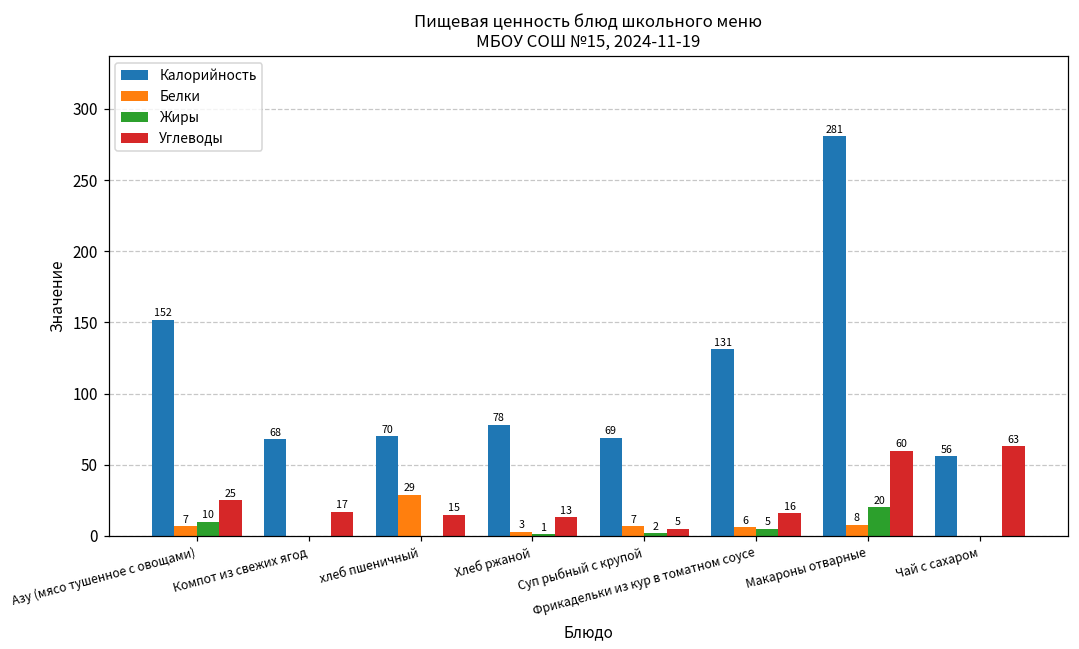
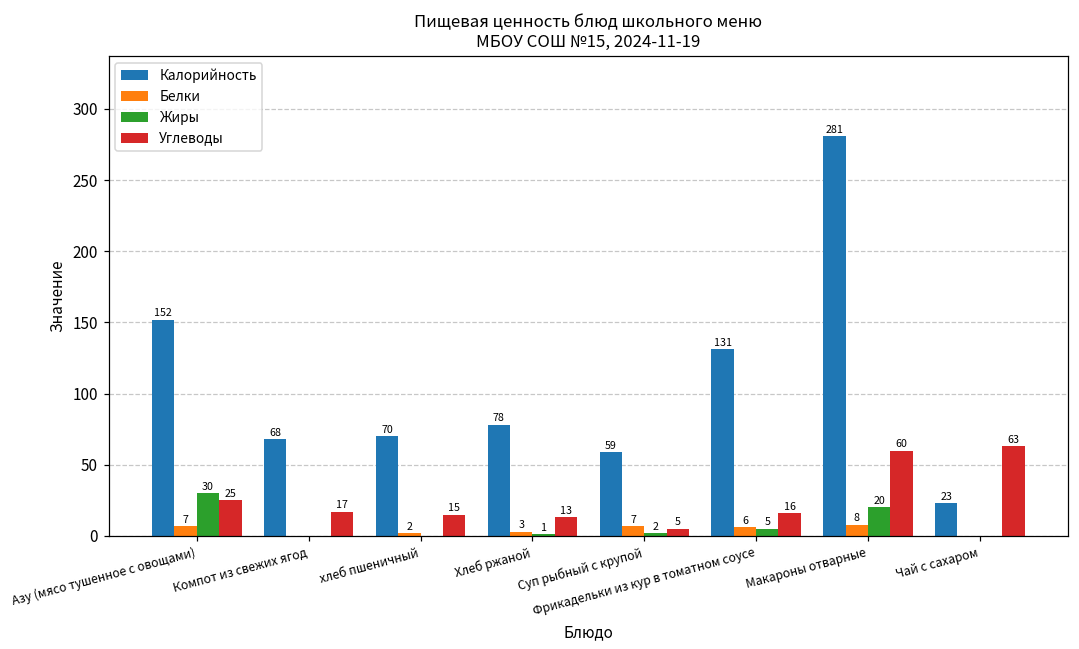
  {
    "Калорийность": {
      "Азу (мясо тушенное с овощами)": 152,
      "Компот из свежих ягод": 68,
      "хлеб пшеничный": 70,
      "Хлеб ржаной": 78,
-     "Суп рыбный с крупой": 69,
+     "Суп рыбный с крупой": 59,
      "Фрикадельки из кур в томатном соусе": 131,
      "Макароны отварные": 281,
-     "Чай с сахаром": 56
+     "Чай с сахаром": 23
    },
    "Белки": {
      "Азу (мясо тушенное с овощами)": 7,
-     "хлеб пшеничный": 29,
+     "хлеб пшеничный": 2,
      "Хлеб ржаной": 3,
      "Суп рыбный с крупой": 7,
      "Фрикадельки из кур в томатном соусе": 6,
      "Макароны отварные": 8
    },
    "Жиры": {
-     "Азу (мясо тушенное с овощами)": 10,
+     "Азу (мясо тушенное с овощами)": 30,
      "Хлеб ржаной": 1,
      "Суп рыбный с крупой": 2,
      "Фрикадельки из кур в томатном соусе": 5,
      "Макароны отварные": 20
    },
    "Углеводы": {
      "Азу (мясо тушенное с овощами)": 25,
      "Компот из свежих ягод": 17,
      "хлеб пшеничный": 15,
      "Хлеб ржаной": 13,
      "Суп рыбный с крупой": 5,
      "Фрикадельки из кур в томатном соусе": 16,
      "Макароны отварные": 60,
      "Чай с сахаром": 63
    }
  }
